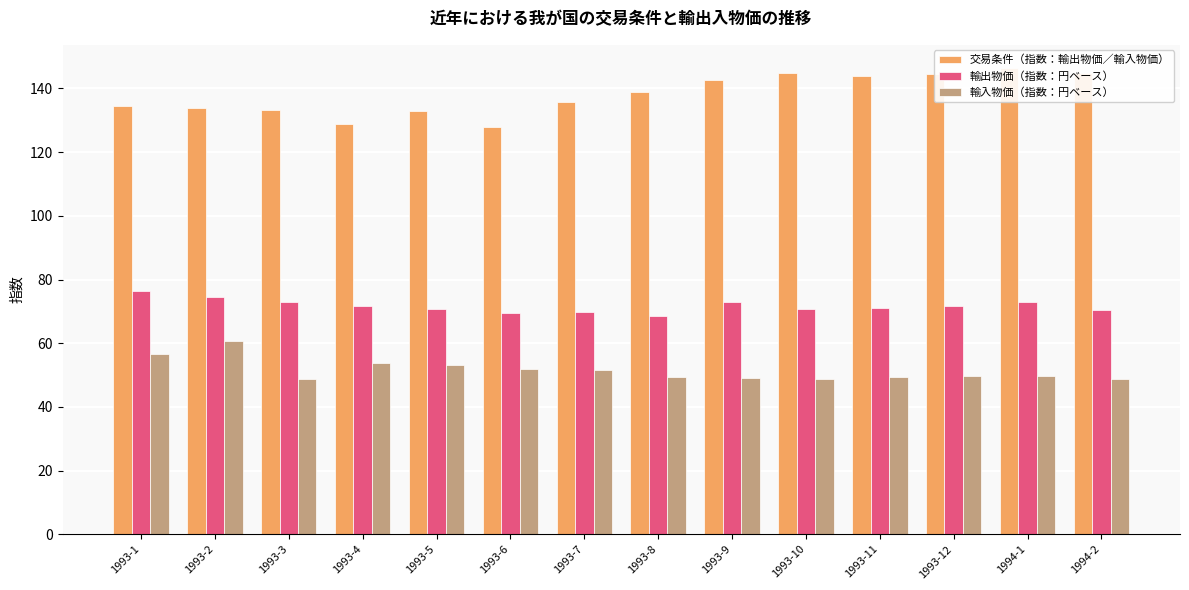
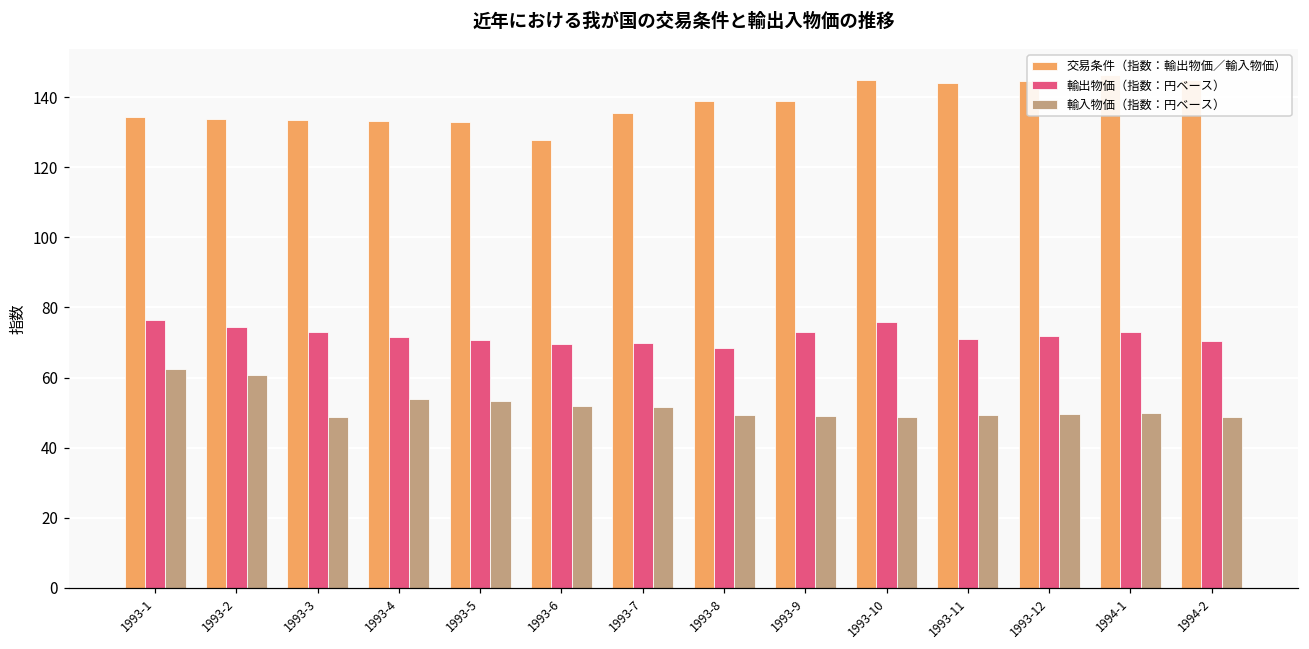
  {
    "交易条件（指数：輸出物価／輸入物価）": {
      "1993-1": 134,
      "1993-2": 134,
      "1993-3": 133,
-     "1993-4": 129,
+     "1993-4": 133,
      "1993-5": 133,
      "1993-6": 128,
      "1993-7": 136,
      "1993-8": 139,
-     "1993-9": 143,
+     "1993-9": 139,
      "1993-10": 145,
      "1993-11": 144
    },
    "輸出物価（指数：円ベース）": {
      "1993-1": 76,
      "1993-2": 74,
      "1993-3": 73,
      "1993-4": 72,
      "1993-5": 71,
      "1993-6": 70,
      "1993-7": 70,
      "1993-8": 68,
      "1993-9": 73,
-     "1993-10": 71,
+     "1993-10": 76,
      "1993-11": 71,
      "1993-12": 72,
      "1994-1": 73,
      "1994-2": 71
    },
    "輸入物価（指数：円ベース）": {
-     "1993-1": 57,
+     "1993-1": 62,
      "1993-2": 61,
      "1993-3": 49,
      "1993-4": 54,
      "1993-5": 53,
      "1993-6": 52,
      "1993-7": 52,
      "1993-8": 49,
      "1993-9": 49,
      "1993-10": 49,
      "1993-11": 49,
      "1993-12": 50,
      "1994-1": 50,
      "1994-2": 49
    }
  }
